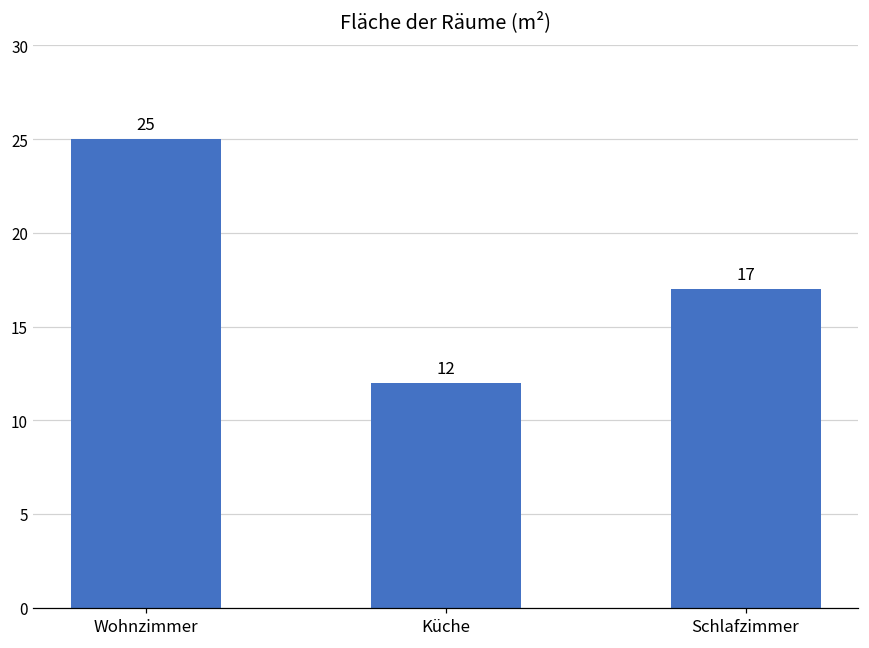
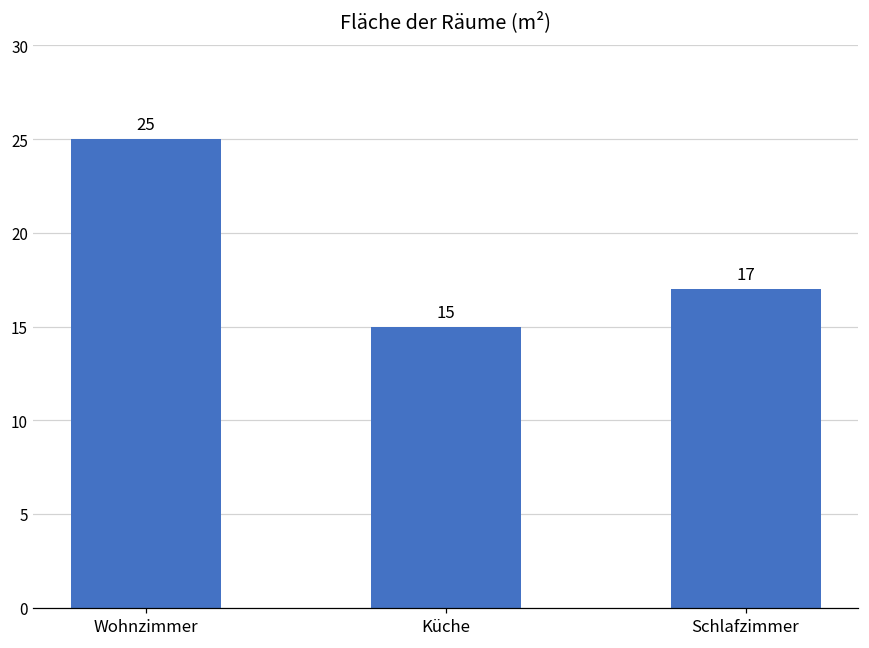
  {
    "Wohnzimmer": 25,
-   "Küche": 12,
+   "Küche": 15,
    "Schlafzimmer": 17
  }
